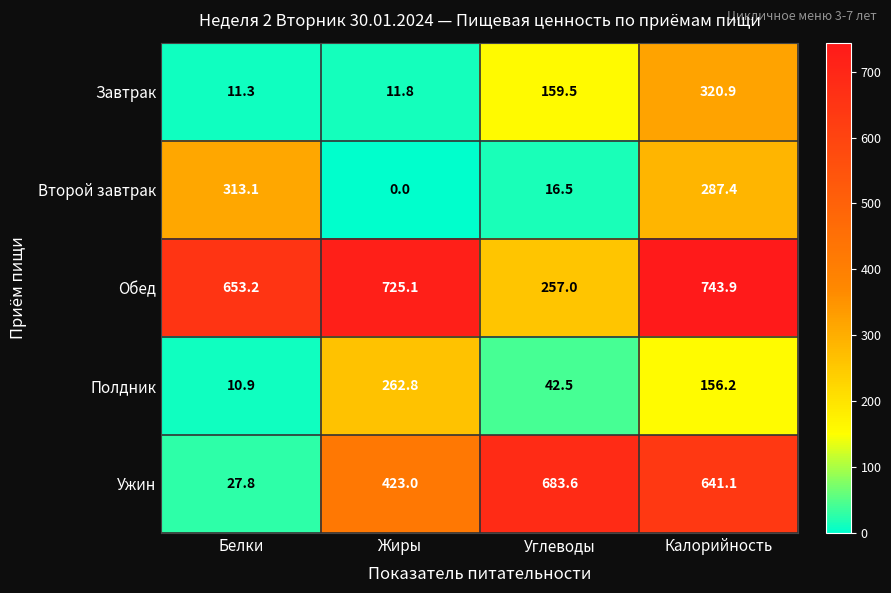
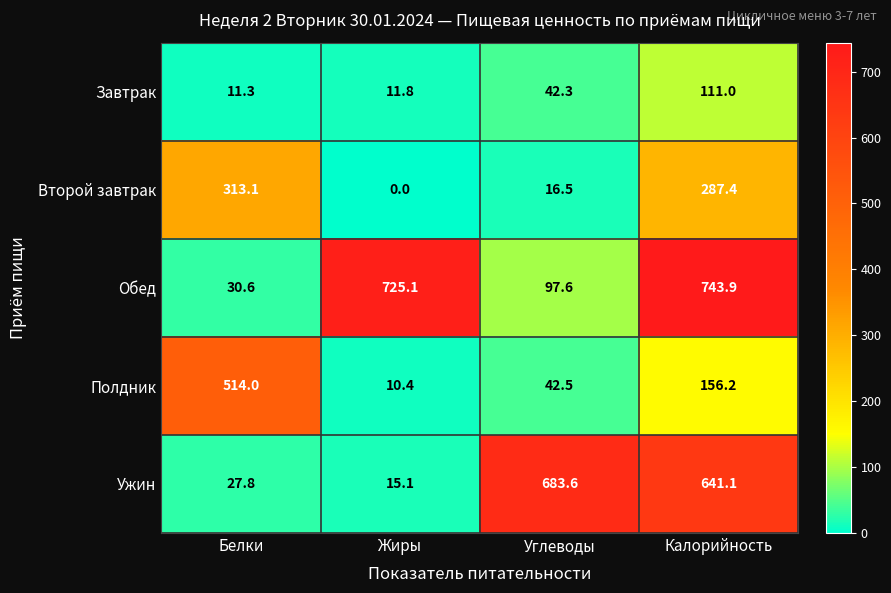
  {
    "Завтрак": {
      "Белки": 11.3,
      "Жиры": 11.8,
-     "Углеводы": 159.5,
-     "Калорийность": 320.9
+     "Углеводы": 42.3,
+     "Калорийность": 111.0
    },
    "Второй завтрак": {
      "Белки": 313.1,
      "Жиры": 0.0,
      "Углеводы": 16.5,
      "Калорийность": 287.4
    },
    "Обед": {
-     "Белки": 653.2,
+     "Белки": 30.6,
      "Жиры": 725.1,
-     "Углеводы": 257.0,
+     "Углеводы": 97.6,
      "Калорийность": 743.9
    },
    "Полдник": {
-     "Белки": 10.9,
-     "Жиры": 262.8,
+     "Белки": 514.0,
+     "Жиры": 10.4,
      "Углеводы": 42.5,
      "Калорийность": 156.2
    },
    "Ужин": {
      "Белки": 27.8,
-     "Жиры": 423.0,
+     "Жиры": 15.1,
      "Углеводы": 683.6,
      "Калорийность": 641.1
    }
  }
